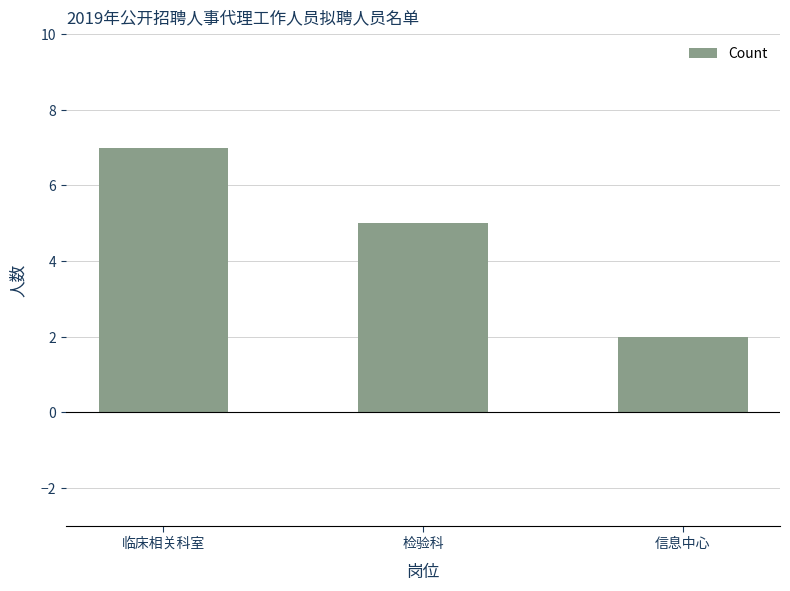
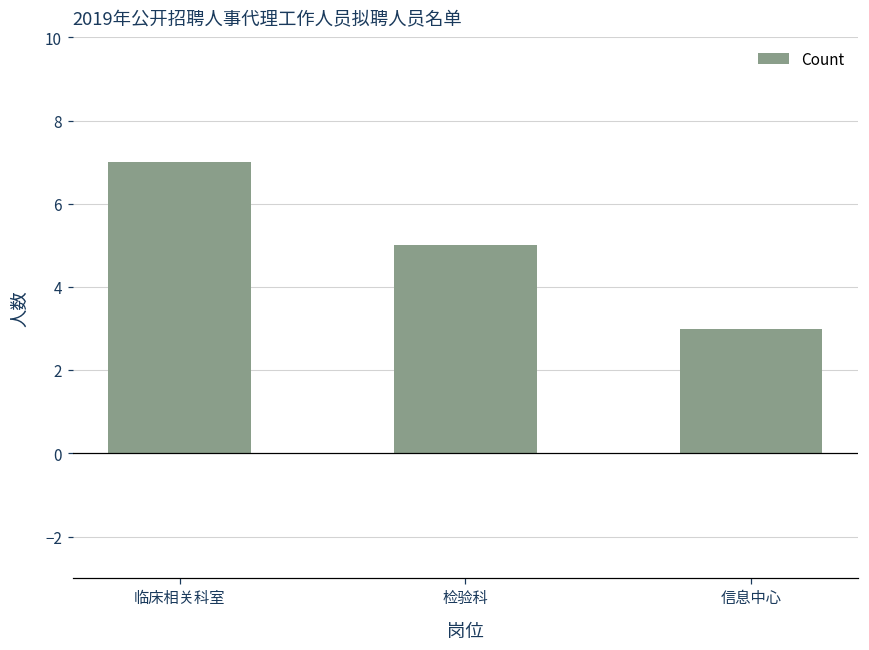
  {
    "临床相关科室": 7,
    "检验科": 5,
-   "信息中心": 2
+   "信息中心": 3
  }
